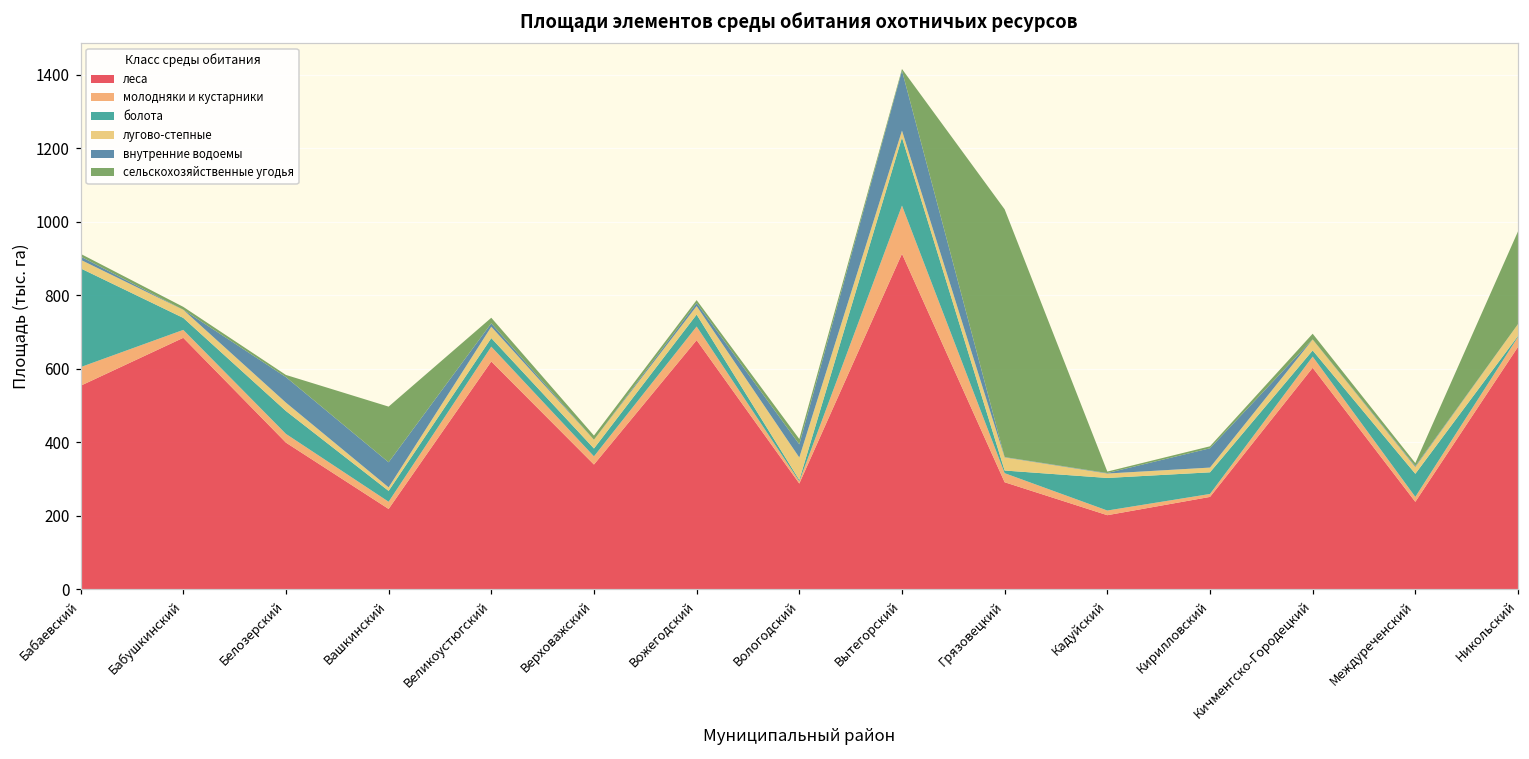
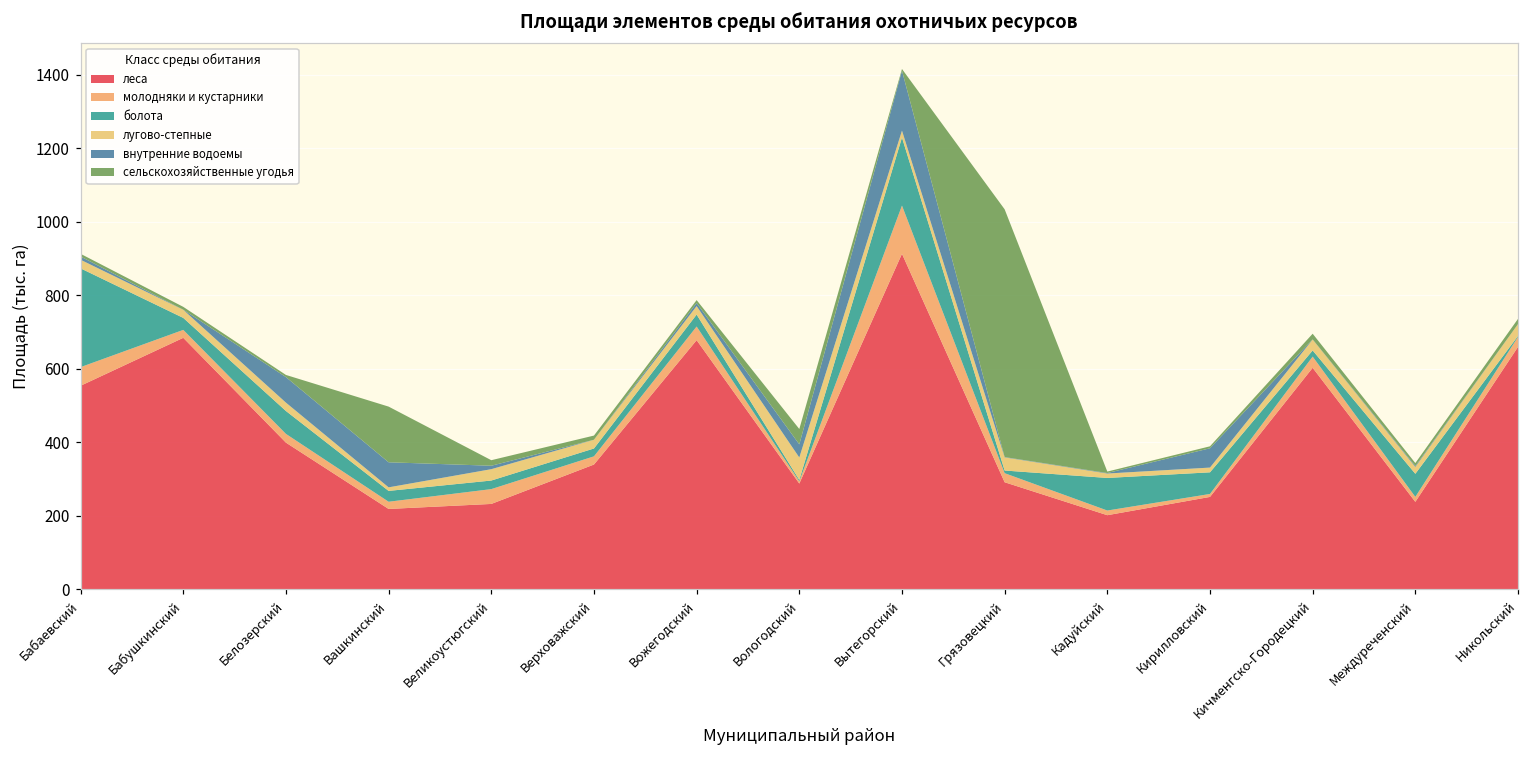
  {
    "леса": {
      "Бабаевский": 550,
      "Бабушкинский": 680,
      "Белозерский": 400,
      "Вашкинский": 220,
-     "Великоустюгский": 620,
+     "Великоустюгский": 230,
      "Верховажский": 340,
      "Вожегодский": 680,
      "Вытегорский": 910,
      "Грязовецкий": 290,
      "Кадуйский": 200,
      "Кирилловский": 250,
      "Кичменгско-Городецкий": 600,
      "Междуреченский": 240,
      "Никольский": 660
    },
    "сельскохозяйственные угодья": {
      "Вашкинский": 150,
      "Великоустюгский": 20,
      "Верховажский": 10,
      "Вожегодский": 10,
-     "Вологодский": 10,
+     "Вологодский": 40,
      "Грязовецкий": 670,
      "Кичменгско-Городецкий": 20,
      "Междуреченский": 10,
-     "Никольский": 250
+     "Никольский": 10
    }
  }
